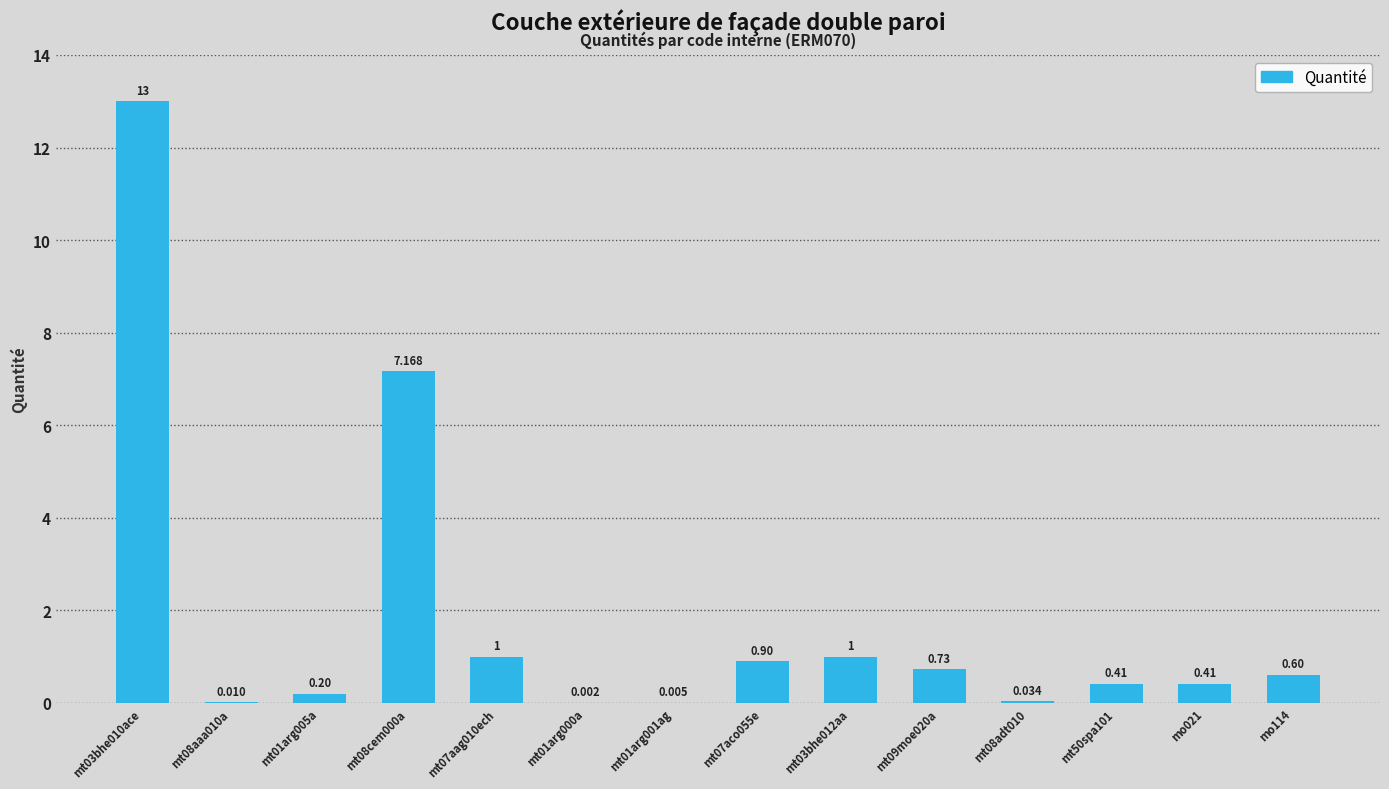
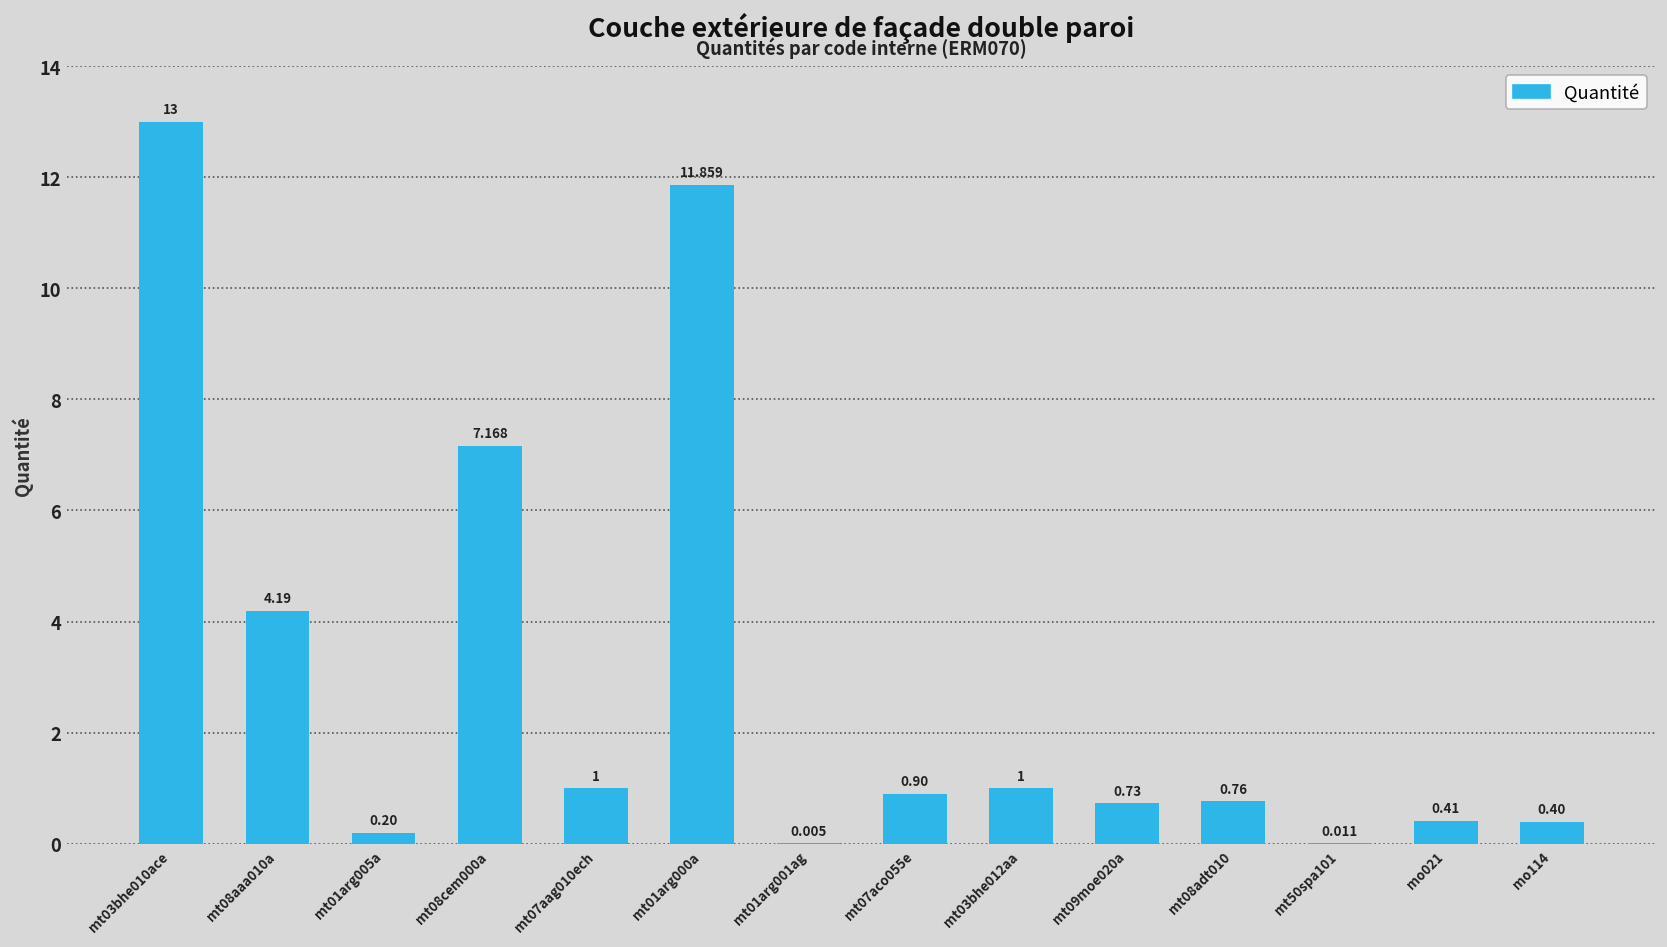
  {
    "mt03bhe010ace": 13,
-   "mt08aaa010a": 0.010,
+   "mt08aaa010a": 4.19,
    "mt01arg005a": 0.20,
    "mt08cem000a": 7.168,
    "mt07aag010ech": 1,
-   "mt01arg000a": 0.002,
+   "mt01arg000a": 11.859,
    "mt01arg001ag": 0.005,
    "mt07aco055e": 0.90,
    "mt03bhe012aa": 1,
    "mt09moe020a": 0.73,
-   "mt08adt010": 0.034,
-   "mt50spa101": 0.41,
+   "mt08adt010": 0.76,
+   "mt50spa101": 0.011,
    "mo021": 0.41,
-   "mo114": 0.60
+   "mo114": 0.40
  }
